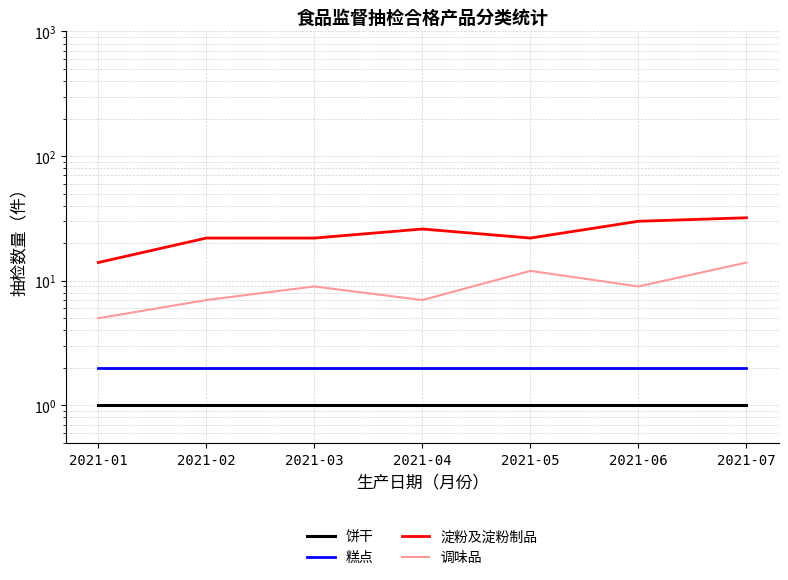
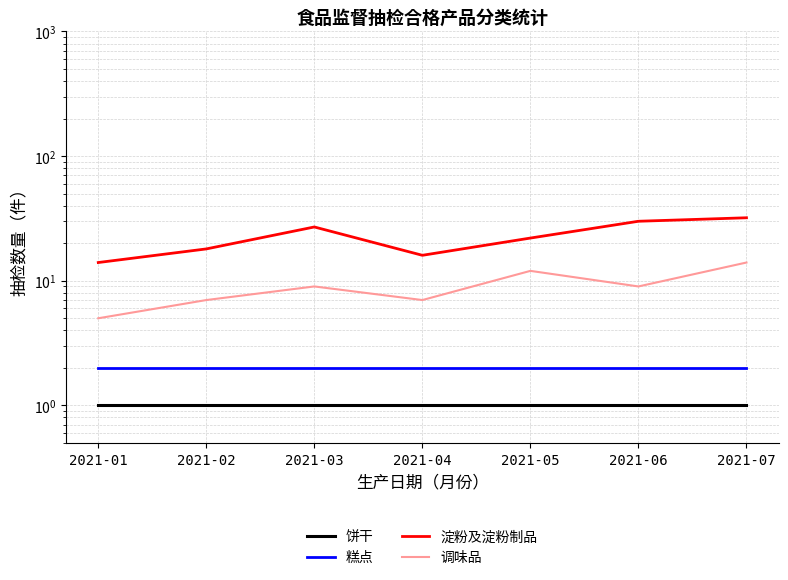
  {
    "饼干": {
      "2021-01": 1,
      "2021-02": 1,
      "2021-03": 1,
      "2021-04": 1,
      "2021-05": 1,
      "2021-06": 1,
      "2021-07": 1
    },
    "糕点": {
      "2021-01": 2,
      "2021-02": 2,
      "2021-03": 2,
      "2021-04": 2,
      "2021-05": 2,
      "2021-06": 2,
      "2021-07": 2
    },
    "淀粉及淀粉制品": {
      "2021-01": 14,
-     "2021-02": 22,
-     "2021-03": 22,
-     "2021-04": 26,
+     "2021-02": 18,
+     "2021-03": 27,
+     "2021-04": 16,
      "2021-05": 22,
      "2021-06": 30,
      "2021-07": 32
    },
    "调味品": {
      "2021-01": 5,
      "2021-02": 7,
      "2021-03": 9,
      "2021-04": 7,
      "2021-05": 12,
      "2021-06": 9,
      "2021-07": 14
    }
  }
